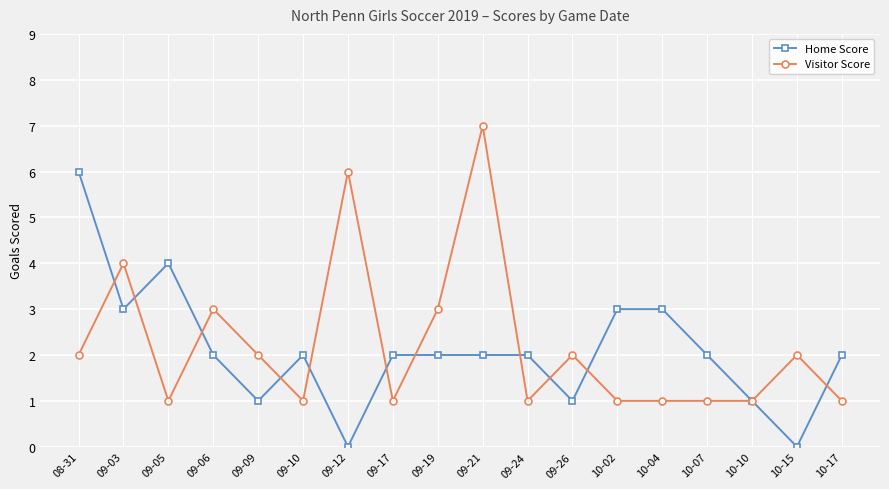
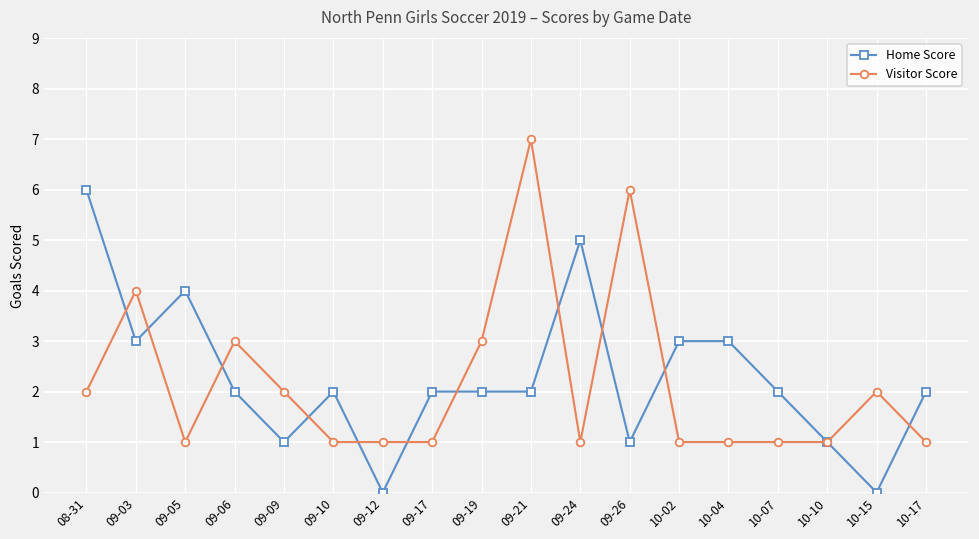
  {
    "Home Score": {
      "08-31": 6,
      "09-03": 3,
      "09-05": 4,
      "09-06": 2,
      "09-09": 1,
      "09-10": 2,
      "09-12": 0,
      "09-17": 2,
      "09-19": 2,
      "09-21": 2,
-     "09-24": 2,
+     "09-24": 5,
      "09-26": 1,
      "10-02": 3,
      "10-04": 3,
      "10-07": 2,
      "10-15": 0,
      "10-17": 2
    },
    "Visitor Score": {
      "08-31": 2,
      "09-03": 4,
      "09-05": 1,
      "09-06": 3,
      "09-09": 2,
      "09-10": 1,
-     "09-12": 6,
+     "09-12": 1,
      "09-17": 1,
      "09-19": 3,
      "09-21": 7,
      "09-24": 1,
-     "09-26": 2,
+     "09-26": 6,
      "10-02": 1,
      "10-04": 1,
      "10-07": 1,
      "10-15": 2,
      "10-17": 1
    }
  }
